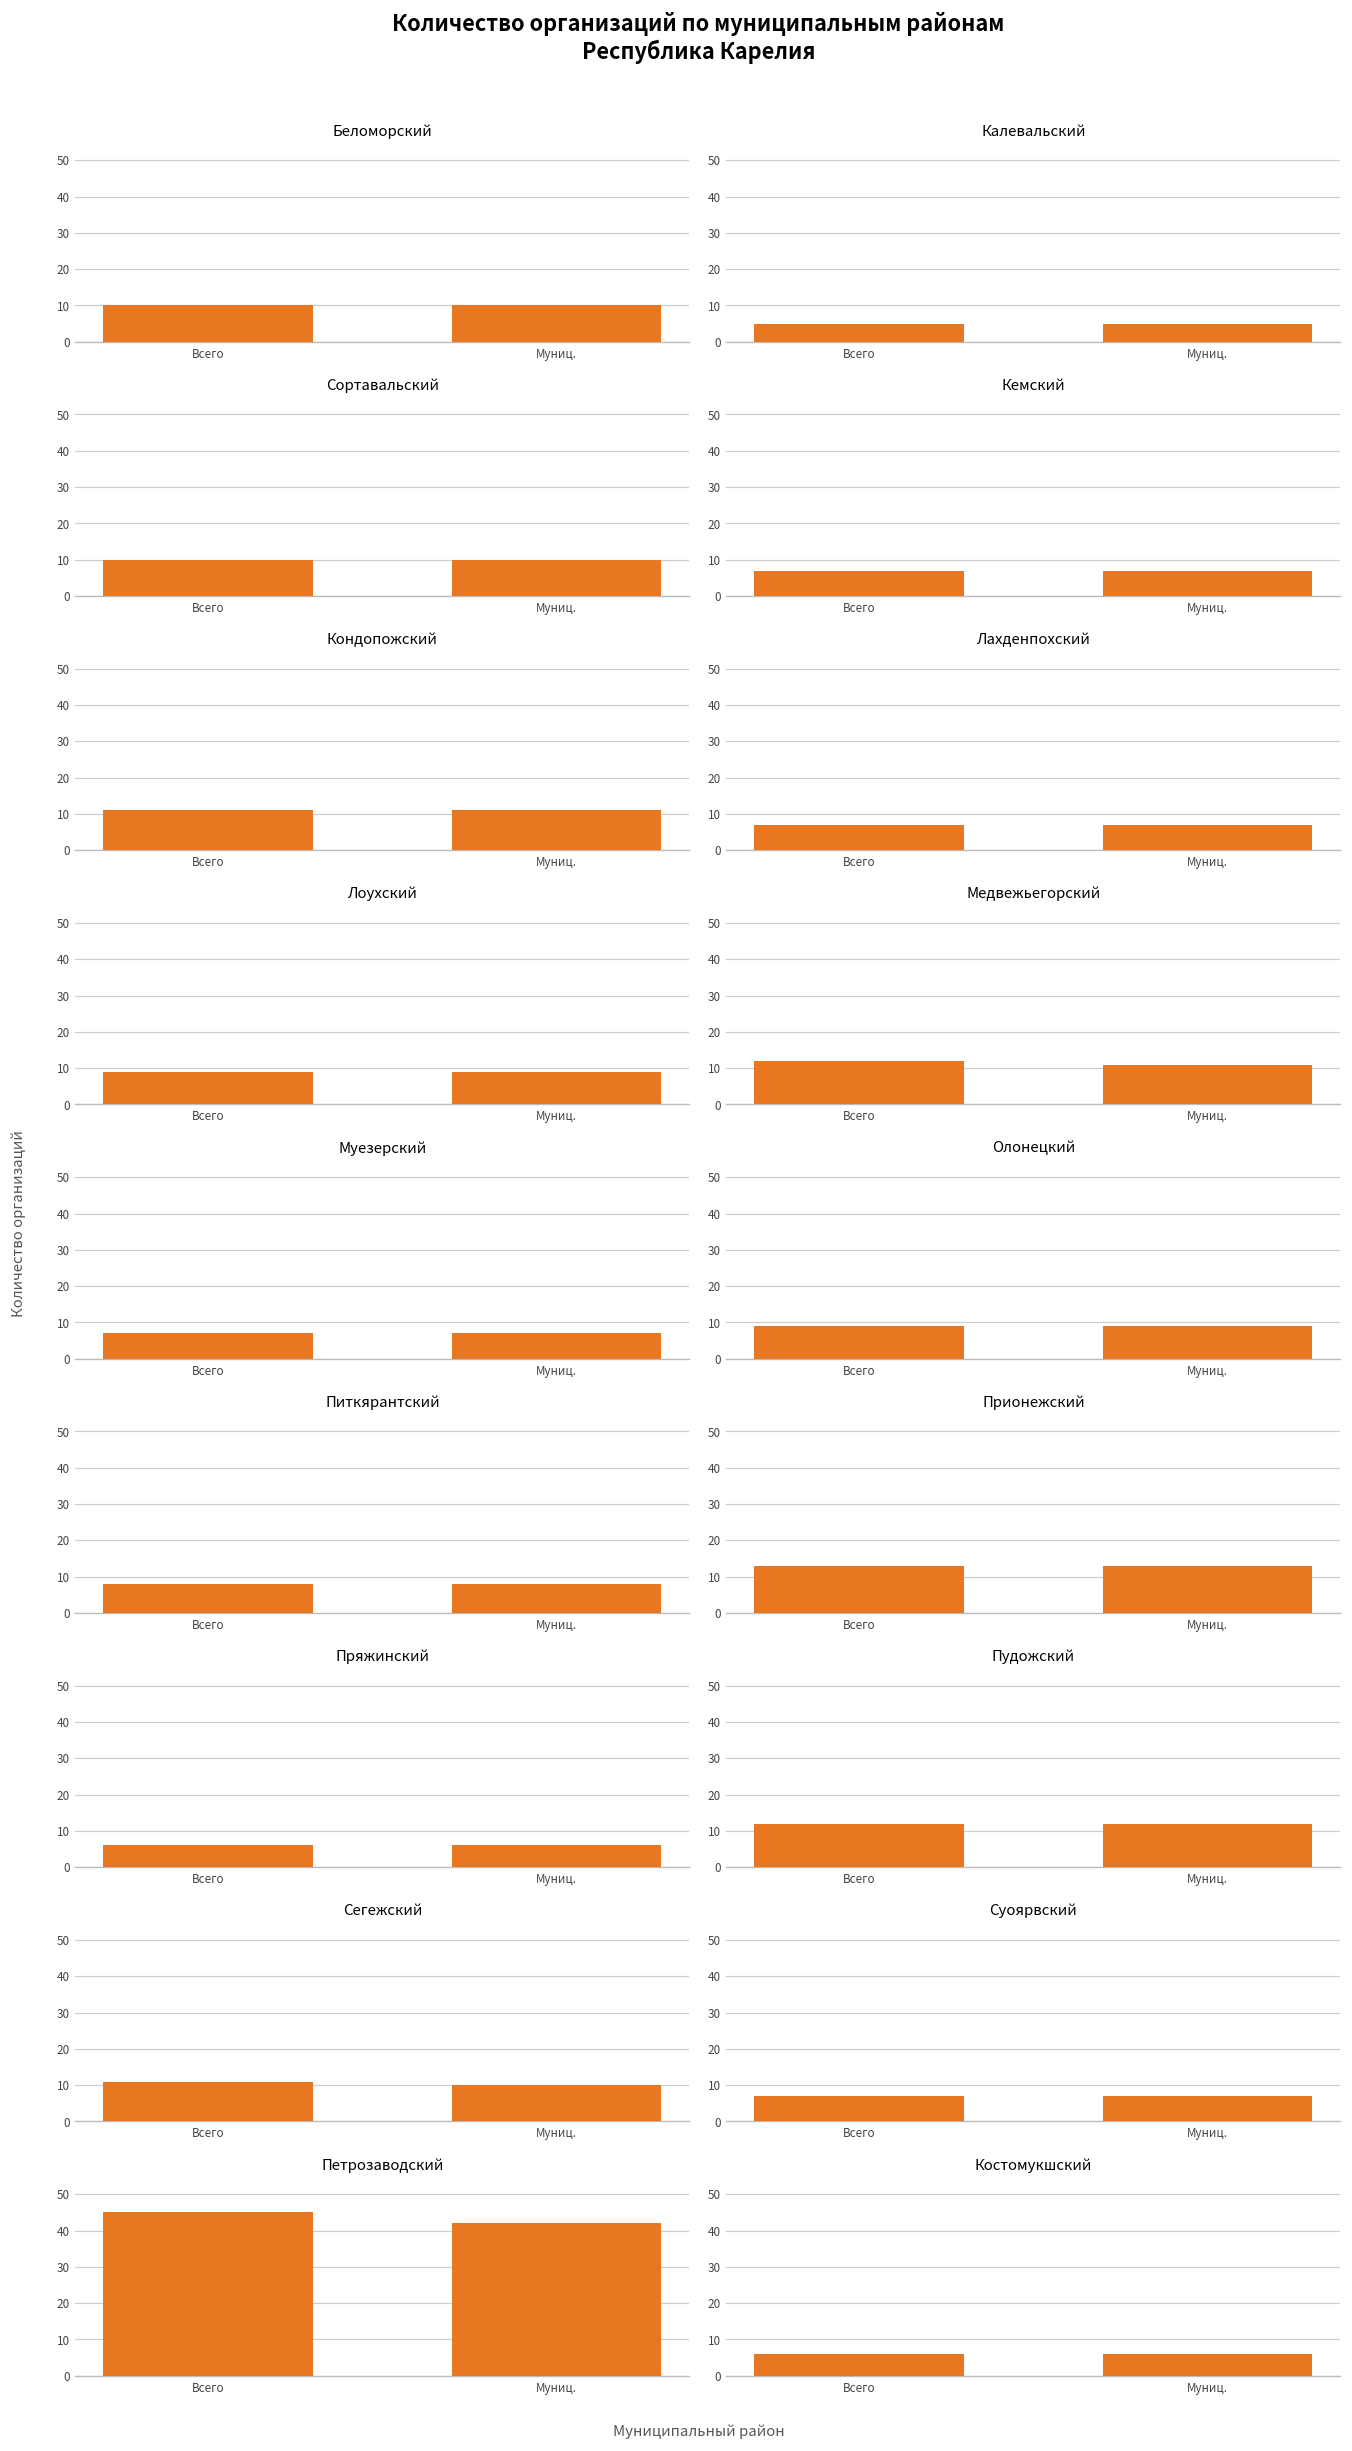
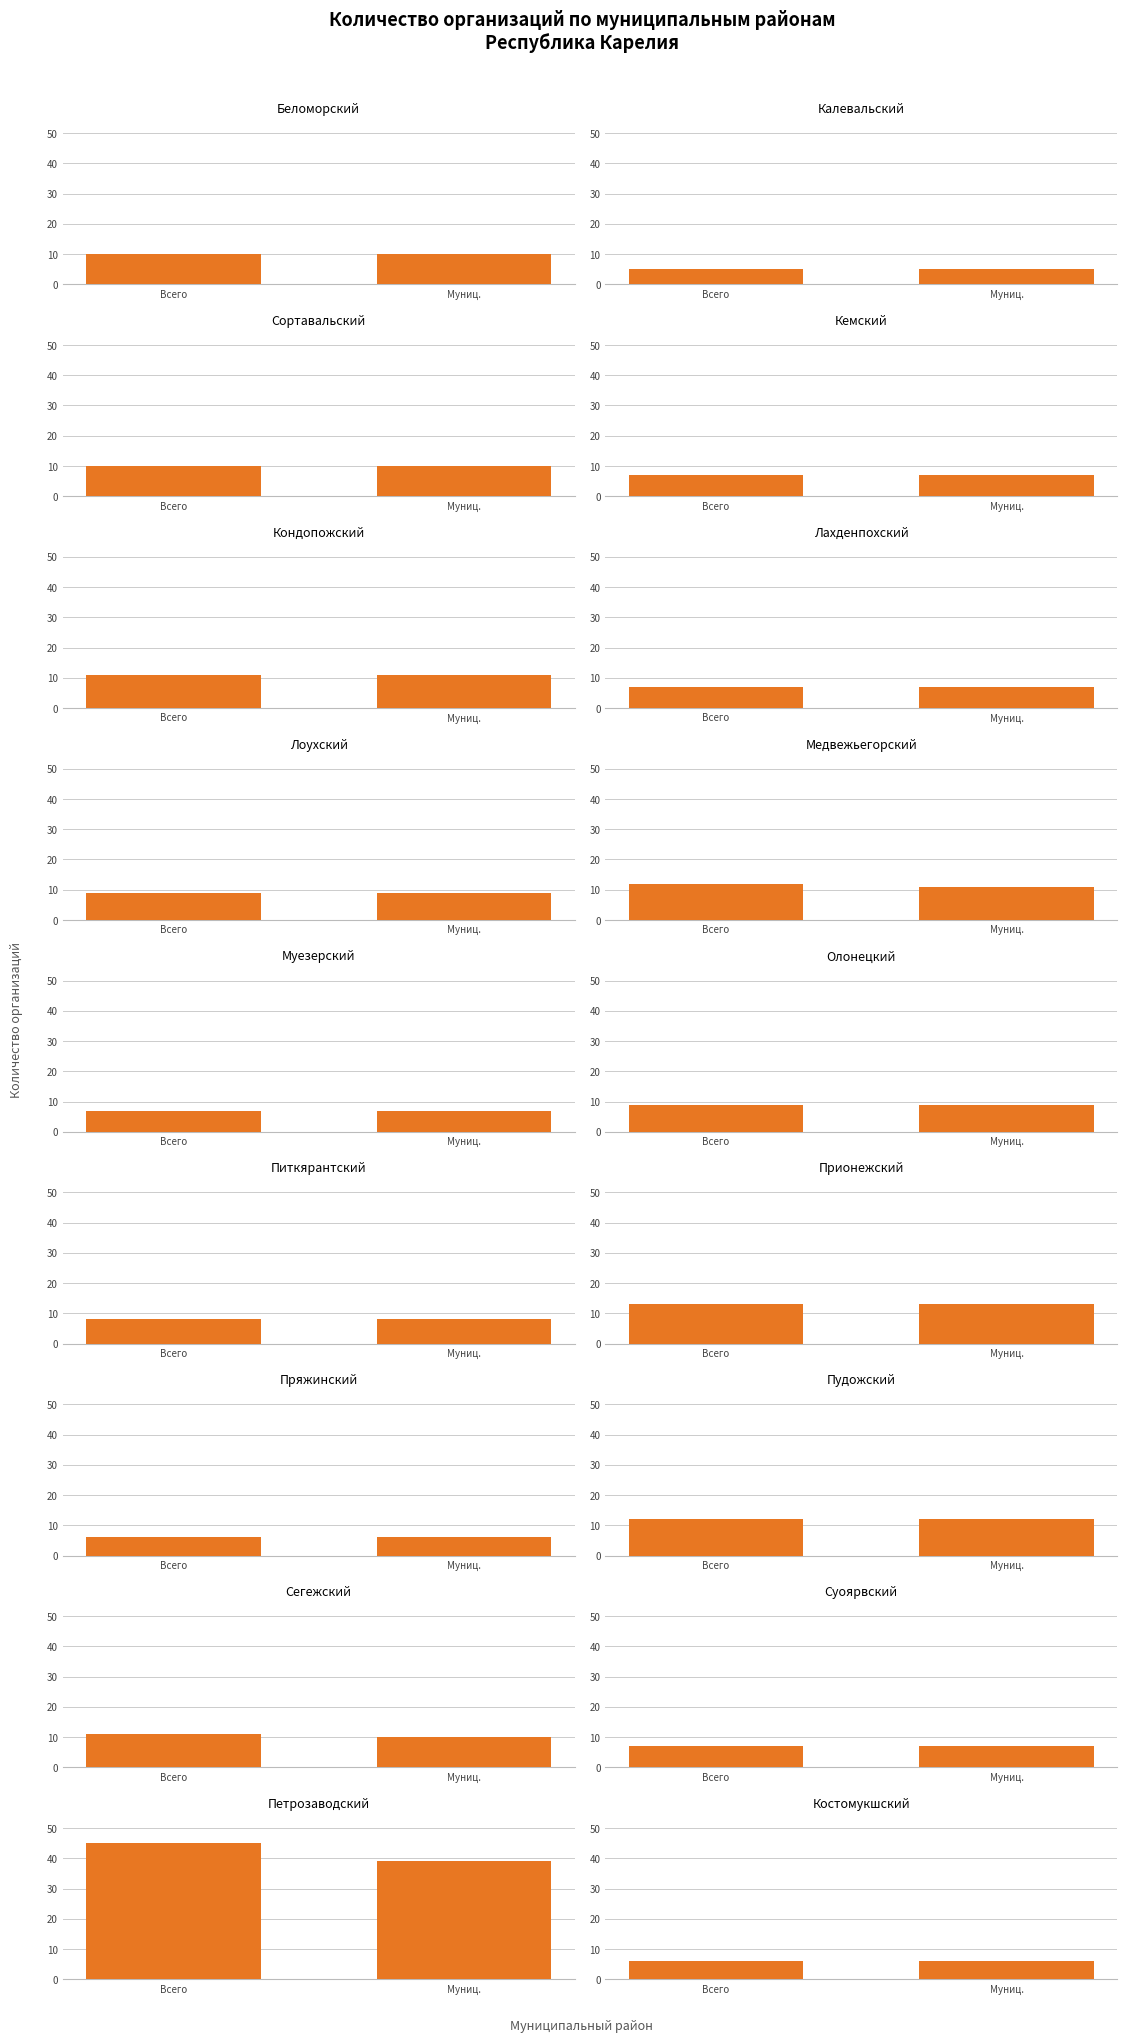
  {
    "Беломорский": {
      "Всего": 10,
      "Муниц.": 10
    },
    "Калевальский": {
      "Всего": 5,
      "Муниц.": 5
    },
    "Сортавальский": {
      "Всего": 10,
      "Муниц.": 10
    },
    "Кемский": {
      "Всего": 7,
      "Муниц.": 7
    },
    "Кондопожский": {
      "Всего": 11,
      "Муниц.": 11
    },
    "Лахденпохский": {
      "Всего": 7,
      "Муниц.": 7
    },
    "Лоухский": {
      "Всего": 9,
      "Муниц.": 9
    },
    "Медвежьегорский": {
      "Всего": 12,
      "Муниц.": 11
    },
    "Муезерский": {
      "Всего": 7,
      "Муниц.": 7
    },
    "Олонецкий": {
      "Всего": 9,
      "Муниц.": 9
    },
    "Питкярантский": {
      "Всего": 8,
      "Муниц.": 8
    },
    "Прионежский": {
      "Всего": 13,
      "Муниц.": 13
    },
    "Пряжинский": {
      "Всего": 6,
      "Муниц.": 6
    },
    "Пудожский": {
      "Всего": 12,
      "Муниц.": 12
    },
    "Сегежский": {
      "Всего": 11,
      "Муниц.": 10
    },
    "Суоярвский": {
      "Всего": 7,
      "Муниц.": 7
    },
    "Петрозаводский": {
      "Всего": 45,
-     "Муниц.": 42
+     "Муниц.": 39
    },
    "Костомукшский": {
      "Всего": 6,
      "Муниц.": 6
    }
  }
